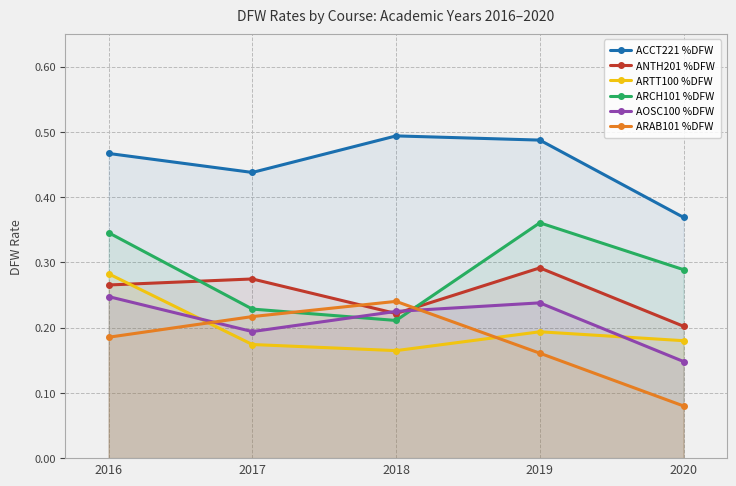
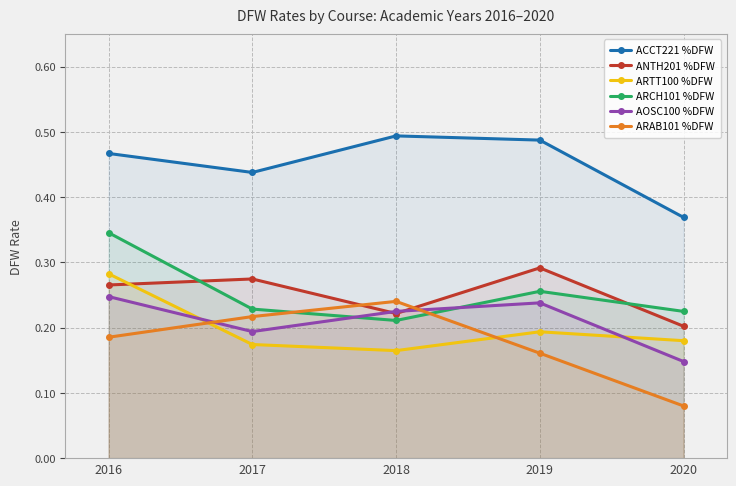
  {
    "ACCT221 %DFW": {
      "2016": 0.47,
      "2017": 0.44,
      "2018": 0.49,
      "2019": 0.49,
      "2020": 0.37
    },
    "ANTH201 %DFW": {
      "2016": 0.27,
      "2017": 0.27,
      "2019": 0.29,
      "2020": 0.20
    },
    "ARTT100 %DFW": {
      "2016": 0.28,
      "2017": 0.17,
      "2018": 0.16,
      "2019": 0.19,
      "2020": 0.18
    },
    "ARCH101 %DFW": {
      "2016": 0.35,
      "2017": 0.23,
      "2018": 0.21,
-     "2019": 0.36,
-     "2020": 0.29
+     "2019": 0.26,
+     "2020": 0.23
    },
    "AOSC100 %DFW": {
      "2016": 0.25,
      "2017": 0.19,
      "2019": 0.24,
      "2020": 0.15
    },
    "ARAB101 %DFW": {
      "2016": 0.19,
      "2017": 0.22,
      "2018": 0.24,
      "2019": 0.16,
      "2020": 0.08
    }
  }
